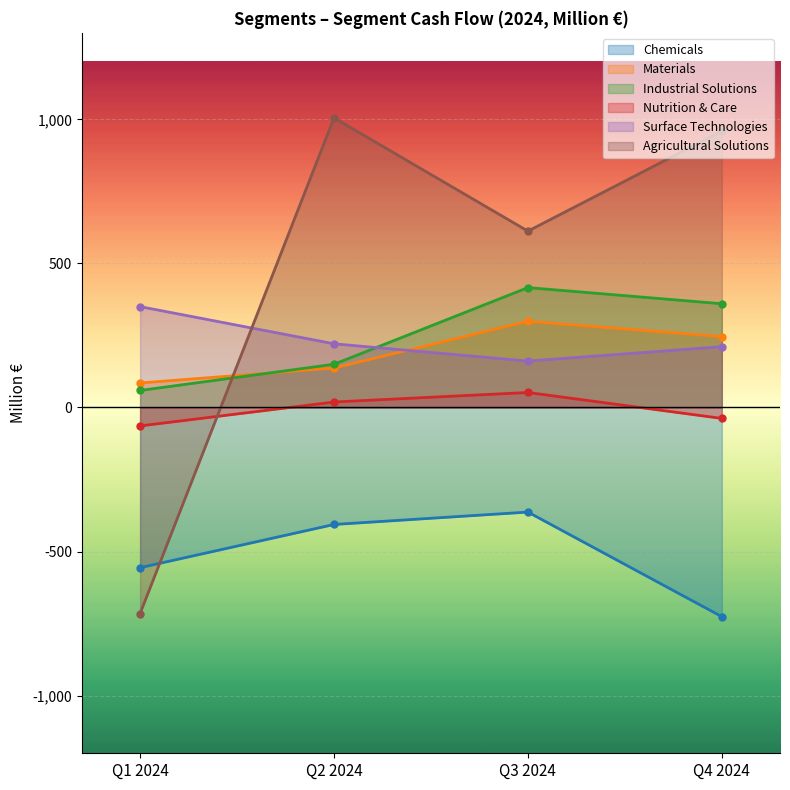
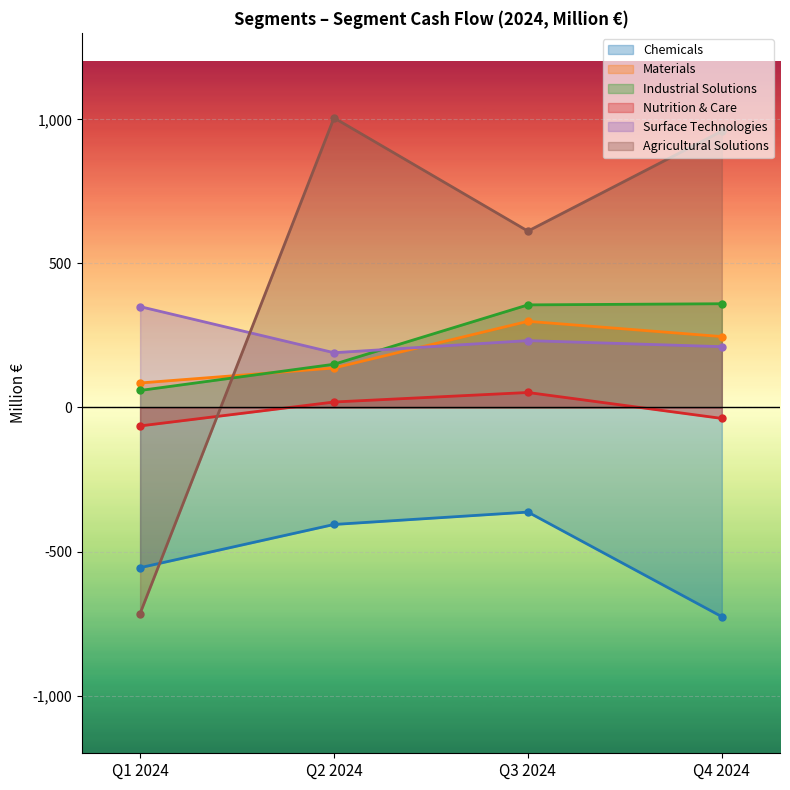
  {
    "Industrial Solutions": {
      "Q1 2024": 60,
      "Q2 2024": 150,
-     "Q3 2024": 420,
+     "Q3 2024": 360,
      "Q4 2024": 360
    },
    "Surface Technologies": {
      "Q1 2024": 350,
-     "Q2 2024": 220,
-     "Q3 2024": 160,
+     "Q2 2024": 190,
+     "Q3 2024": 230,
      "Q4 2024": 210
    }
  }
